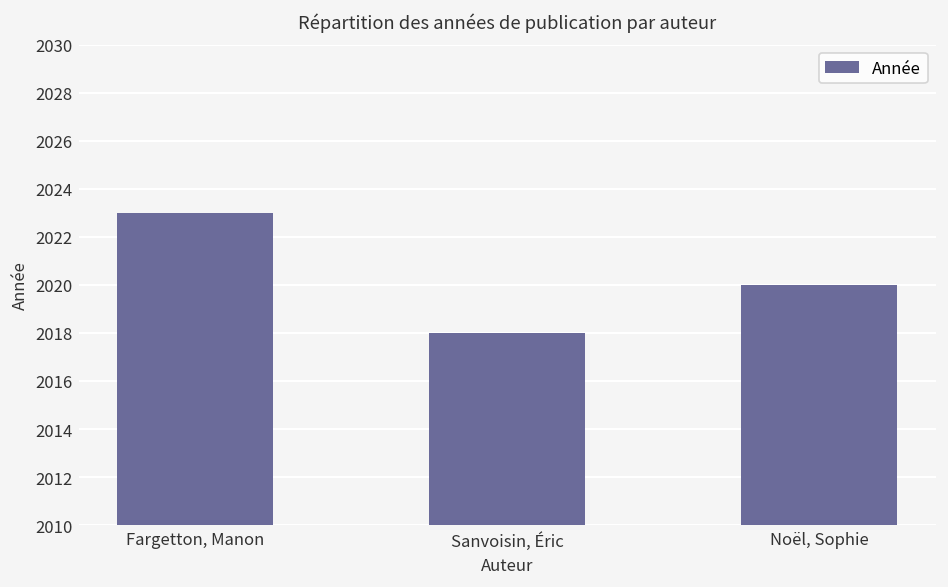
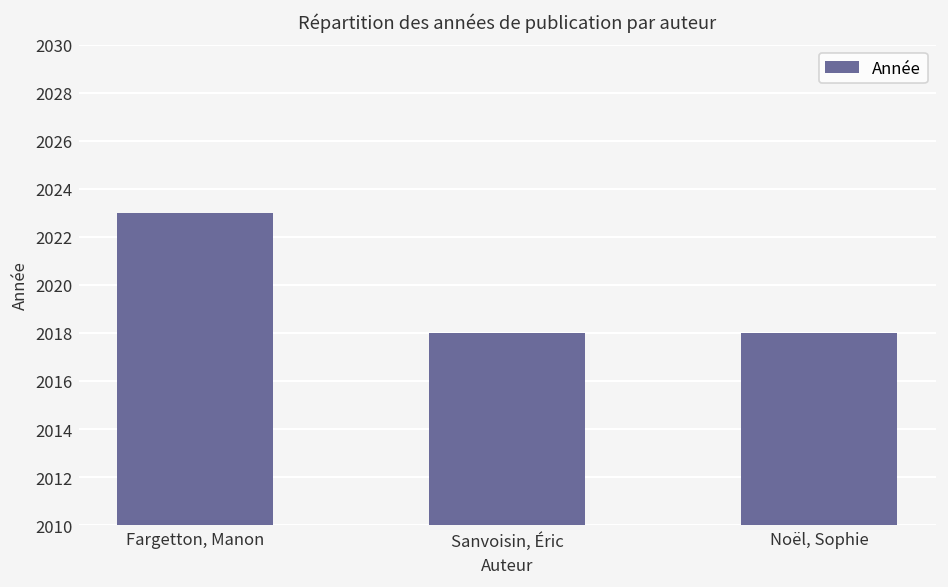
  {
    "Fargetton, Manon": 2023,
    "Sanvoisin, Éric": 2018,
-   "Noël, Sophie": 2020
+   "Noël, Sophie": 2018
  }
